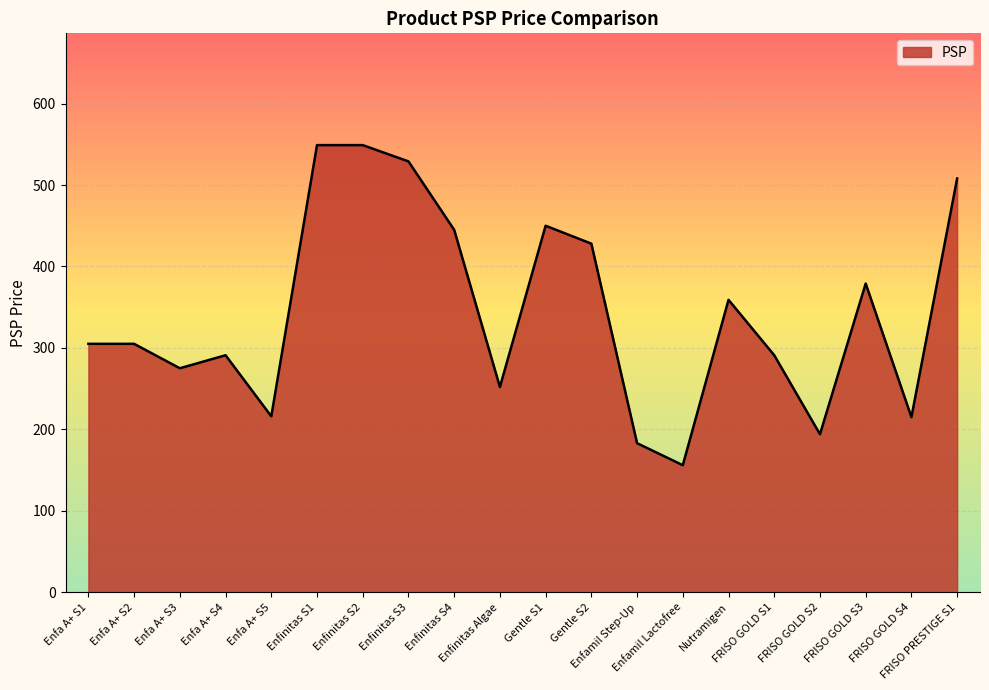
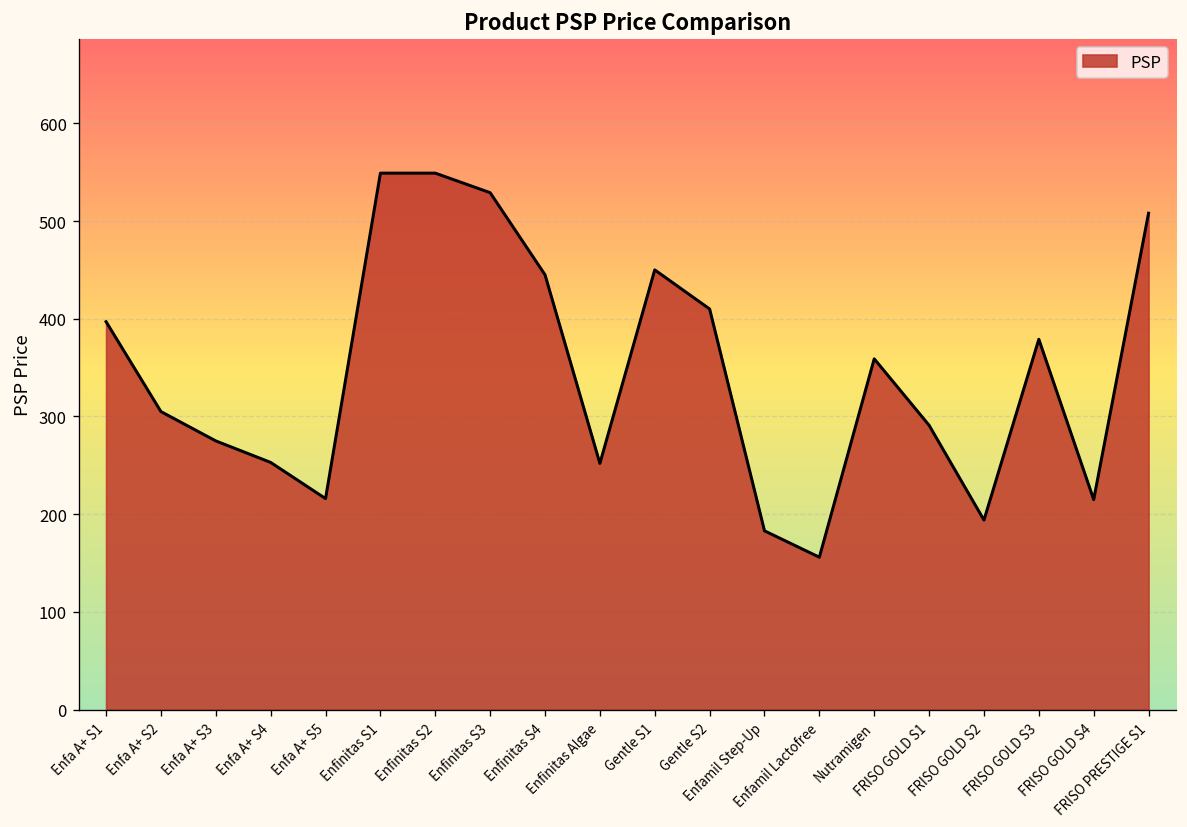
  {
-   "Enfa A+ S1": 310,
+   "Enfa A+ S1": 400,
    "Enfa A+ S2": 310,
    "Enfa A+ S3": 280,
-   "Enfa A+ S4": 290,
+   "Enfa A+ S4": 250,
    "Enfa A+ S5": 220,
    "Enfinitas S1": 550,
    "Enfinitas S2": 550,
    "Enfinitas S3": 530,
    "Enfinitas S4": 450,
    "Enfinitas Algae": 250,
    "Gentle S1": 450,
-   "Gentle S2": 430,
+   "Gentle S2": 410,
    "Enfamil Step-Up": 180,
    "Enfamil Lactofree": 160,
    "Nutramigen": 360,
    "FRISO GOLD S1": 290,
    "FRISO GOLD S2": 190,
    "FRISO GOLD S3": 380,
    "FRISO GOLD S4": 220,
    "FRISO PRESTIGE S1": 510
  }
